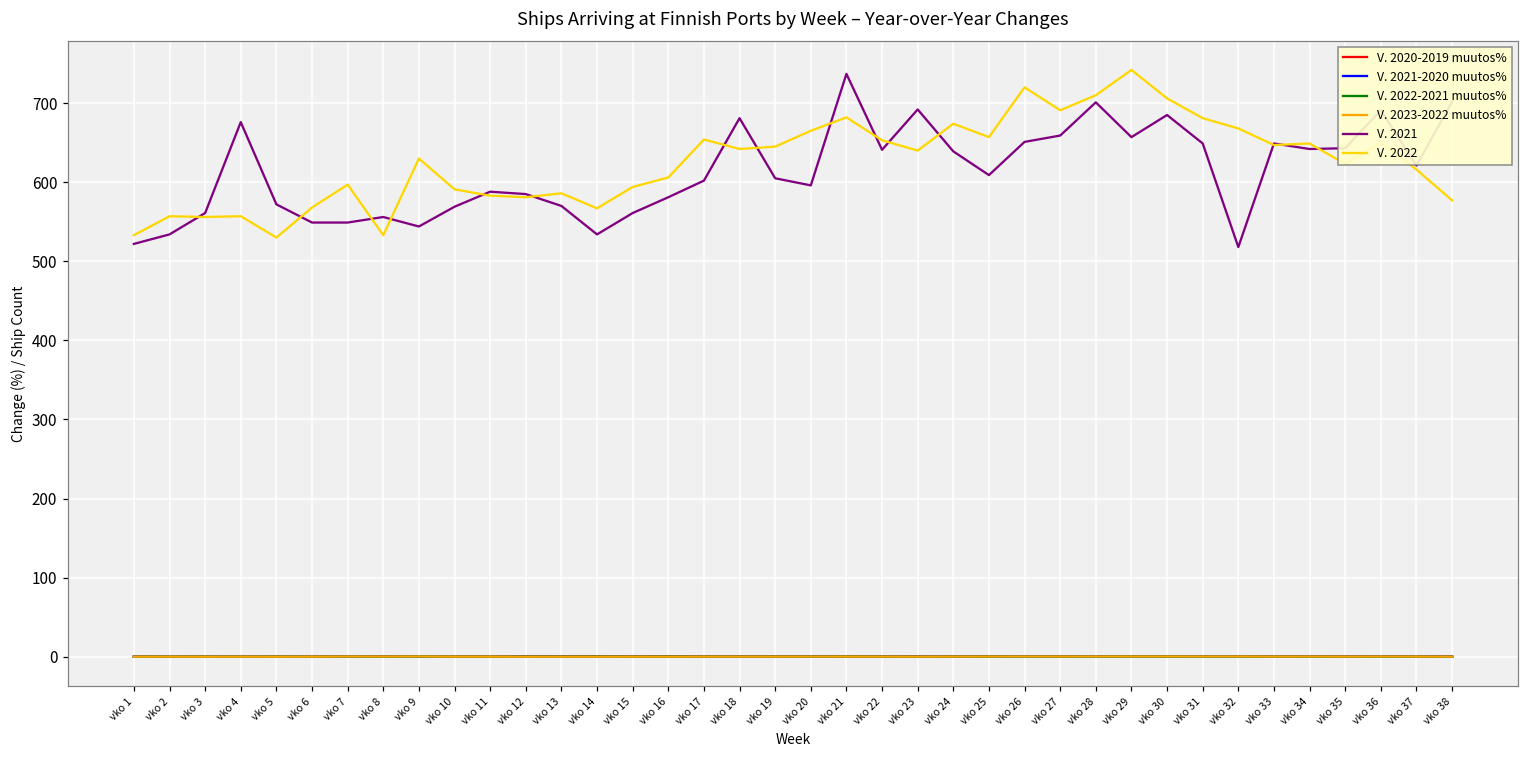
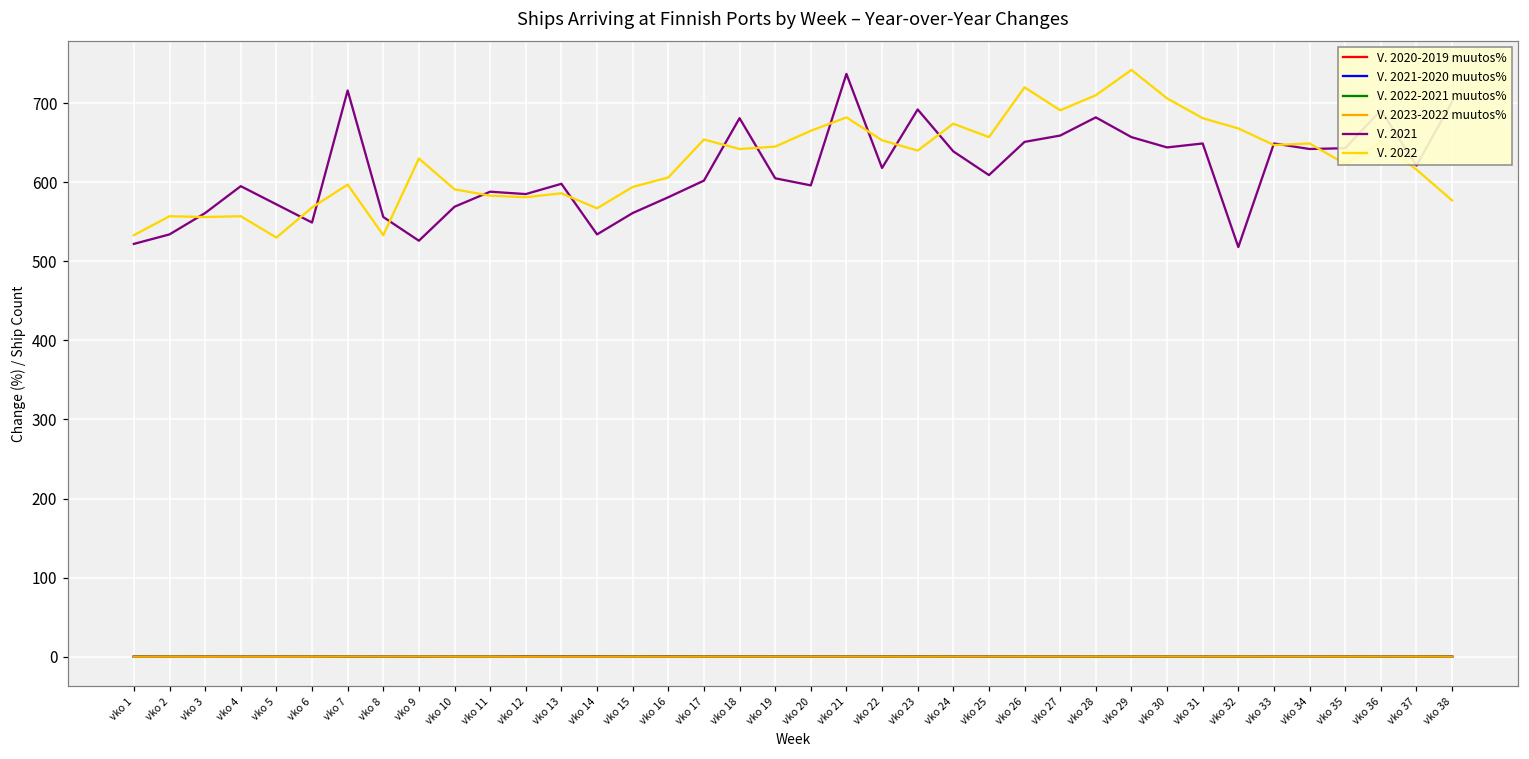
  {
    "V. 2021": {
      "vko 1": 520,
      "vko 2": 530,
      "vko 3": 560,
-     "vko 4": 680,
+     "vko 4": 600,
      "vko 5": 570,
      "vko 6": 550,
-     "vko 7": 550,
+     "vko 7": 720,
      "vko 8": 560,
-     "vko 9": 540,
+     "vko 9": 530,
      "vko 10": 570,
      "vko 11": 590,
      "vko 12": 590,
-     "vko 13": 570,
+     "vko 13": 600,
      "vko 14": 530,
      "vko 15": 560,
      "vko 16": 580,
      "vko 17": 600,
      "vko 18": 680,
      "vko 19": 610,
      "vko 20": 600,
      "vko 21": 740,
-     "vko 22": 640,
+     "vko 22": 620,
      "vko 23": 690,
      "vko 24": 640,
      "vko 25": 610,
      "vko 26": 650,
      "vko 27": 660,
-     "vko 28": 700,
+     "vko 28": 680,
      "vko 29": 660,
-     "vko 30": 690,
+     "vko 30": 640,
      "vko 31": 650,
      "vko 32": 520,
      "vko 34": 640,
      "vko 37": 620
    }
  }
